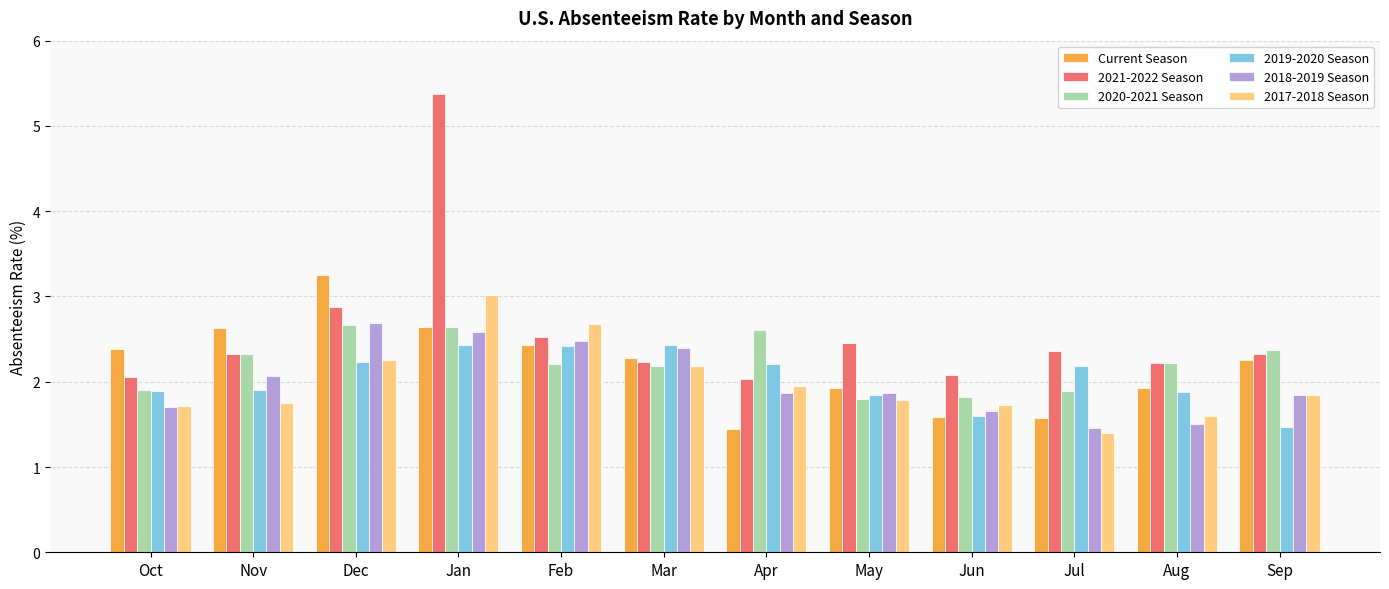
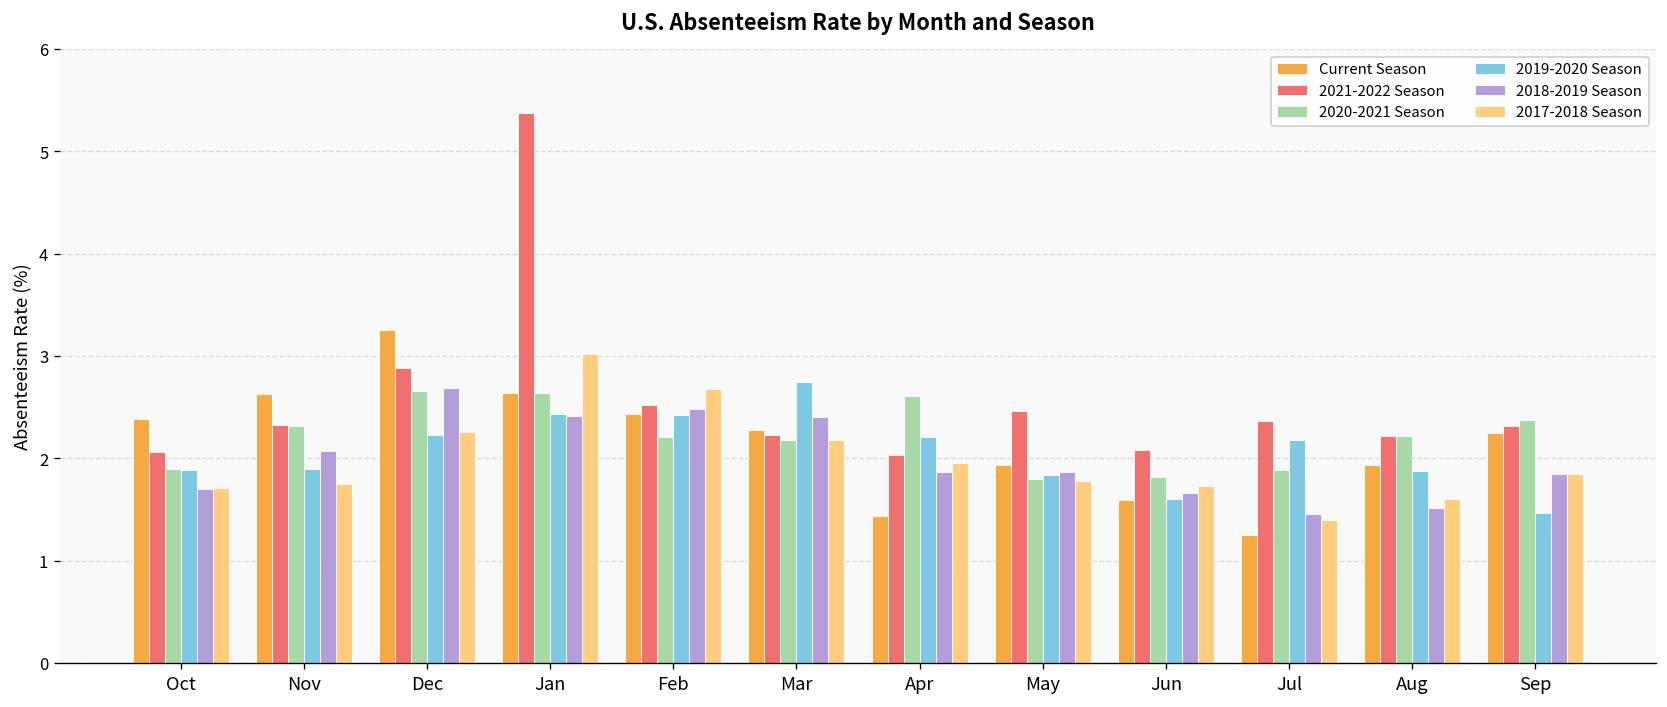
  {
    "Current Season": {
      "Oct": 2.4,
      "Nov": 2.6,
      "Dec": 3.3,
      "Jan": 2.6,
      "Feb": 2.4,
      "Mar": 2.3,
      "Apr": 1.4,
      "May": 1.9,
      "Jun": 1.6,
-     "Jul": 1.6,
+     "Jul": 1.3,
      "Aug": 1.9,
      "Sep": 2.3
    },
    "2021-2022 Season": {
      "Oct": 2.1,
      "Nov": 2.3,
      "Dec": 2.9,
      "Jan": 5.4,
      "Feb": 2.5,
      "Mar": 2.2,
      "Apr": 2.0,
      "May": 2.5,
      "Jun": 2.1,
      "Jul": 2.4,
      "Aug": 2.2,
      "Sep": 2.3
    },
    "2020-2021 Season": {
      "Oct": 1.9,
      "Nov": 2.3,
      "Dec": 2.7,
      "Jan": 2.6,
      "Feb": 2.2,
      "Mar": 2.2,
      "Apr": 2.6,
      "May": 1.8,
      "Jun": 1.8,
      "Jul": 1.9,
      "Aug": 2.2,
      "Sep": 2.4
    },
    "2019-2020 Season": {
      "Oct": 1.9,
      "Nov": 1.9,
      "Dec": 2.2,
      "Jan": 2.4,
      "Feb": 2.4,
-     "Mar": 2.4,
+     "Mar": 2.8,
      "Apr": 2.2,
      "May": 1.8,
      "Jun": 1.6,
      "Jul": 2.2,
      "Aug": 1.9,
      "Sep": 1.5
    },
    "2018-2019 Season": {
      "Oct": 1.7,
      "Nov": 2.1,
      "Dec": 2.7,
-     "Jan": 2.6,
+     "Jan": 2.4,
      "Feb": 2.5,
      "Mar": 2.4,
      "Apr": 1.9,
      "May": 1.9,
      "Jun": 1.7,
      "Jul": 1.5,
      "Aug": 1.5,
      "Sep": 1.9
    },
    "2017-2018 Season": {
      "Oct": 1.7,
      "Nov": 1.8,
      "Dec": 2.3,
      "Jan": 3.0,
      "Feb": 2.7,
      "Mar": 2.2,
      "Apr": 2.0,
      "May": 1.8,
      "Jun": 1.7,
      "Jul": 1.4,
      "Aug": 1.6,
      "Sep": 1.9
    }
  }
